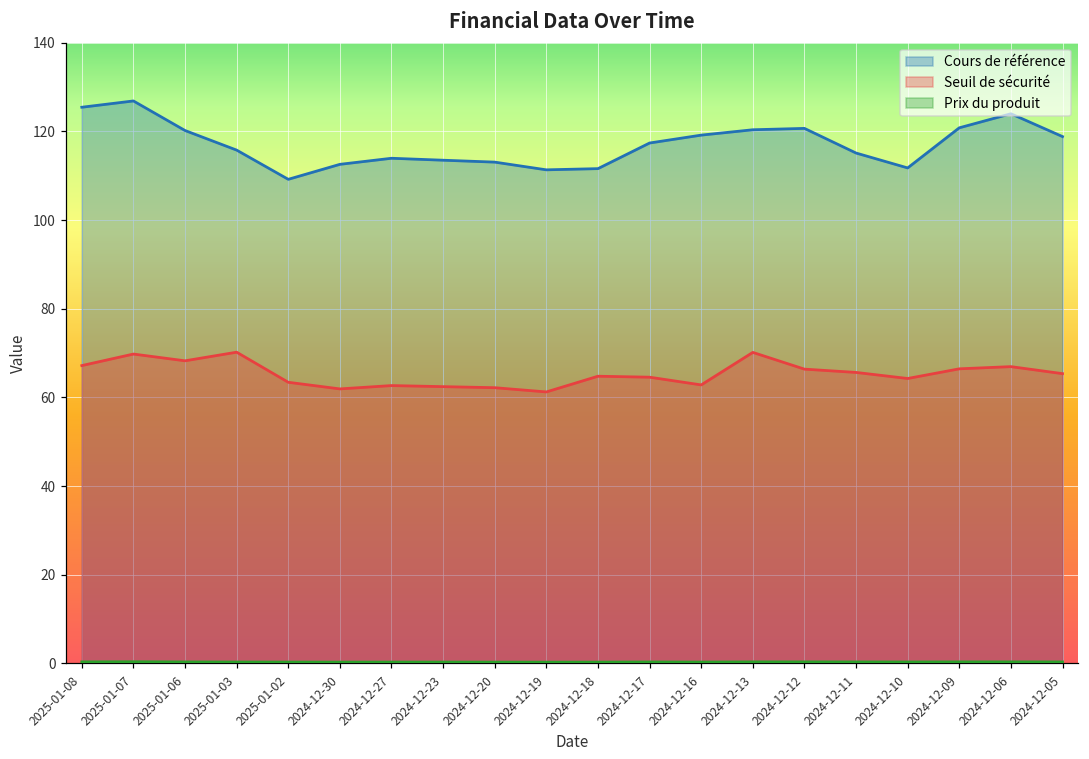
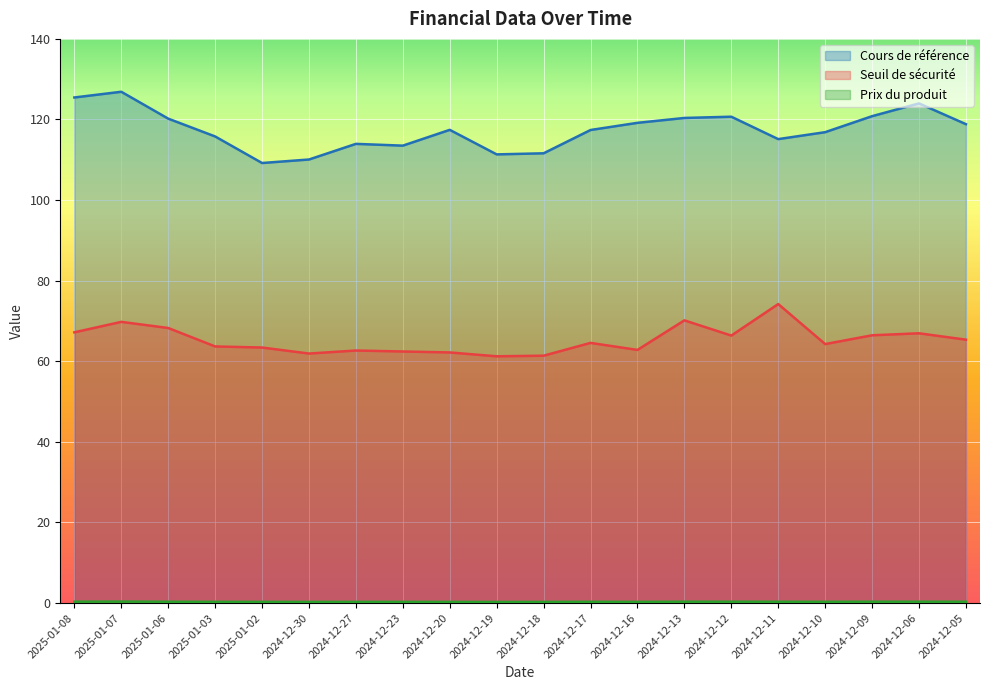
  {
    "Cours de référence": {
      "2025-01-08": 125,
      "2025-01-07": 127,
      "2025-01-06": 120,
      "2025-01-03": 116,
      "2025-01-02": 109,
-     "2024-12-30": 113,
+     "2024-12-30": 110,
      "2024-12-27": 114,
      "2024-12-23": 114,
-     "2024-12-20": 113,
+     "2024-12-20": 117,
      "2024-12-19": 111,
      "2024-12-18": 112,
      "2024-12-17": 117,
      "2024-12-16": 119,
      "2024-12-13": 120,
      "2024-12-12": 121,
      "2024-12-11": 115,
-     "2024-12-10": 112,
+     "2024-12-10": 117,
      "2024-12-09": 121,
      "2024-12-05": 119
    },
    "Seuil de sécurité": {
      "2025-01-08": 67,
      "2025-01-07": 70,
      "2025-01-06": 68,
-     "2025-01-03": 70,
+     "2025-01-03": 64,
      "2025-01-02": 63,
      "2024-12-30": 62,
      "2024-12-27": 63,
      "2024-12-23": 62,
      "2024-12-20": 62,
      "2024-12-19": 61,
-     "2024-12-18": 65,
+     "2024-12-18": 61,
      "2024-12-17": 65,
      "2024-12-16": 63,
      "2024-12-13": 70,
      "2024-12-12": 66,
-     "2024-12-11": 66,
+     "2024-12-11": 74,
      "2024-12-10": 64,
      "2024-12-09": 66,
      "2024-12-06": 67,
      "2024-12-05": 65
    },
    "Prix du produit": {
      "2025-01-08": 0,
      "2025-01-07": 0,
      "2025-01-06": 0,
      "2025-01-03": 0,
      "2025-01-02": 0,
      "2024-12-30": 0,
      "2024-12-27": 0,
      "2024-12-23": 0,
      "2024-12-20": 0,
      "2024-12-19": 0,
      "2024-12-18": 0,
      "2024-12-17": 0,
      "2024-12-16": 0,
      "2024-12-13": 0,
      "2024-12-12": 0,
      "2024-12-11": 0,
      "2024-12-10": 0,
      "2024-12-09": 0,
      "2024-12-06": 0,
      "2024-12-05": 0
    }
  }
